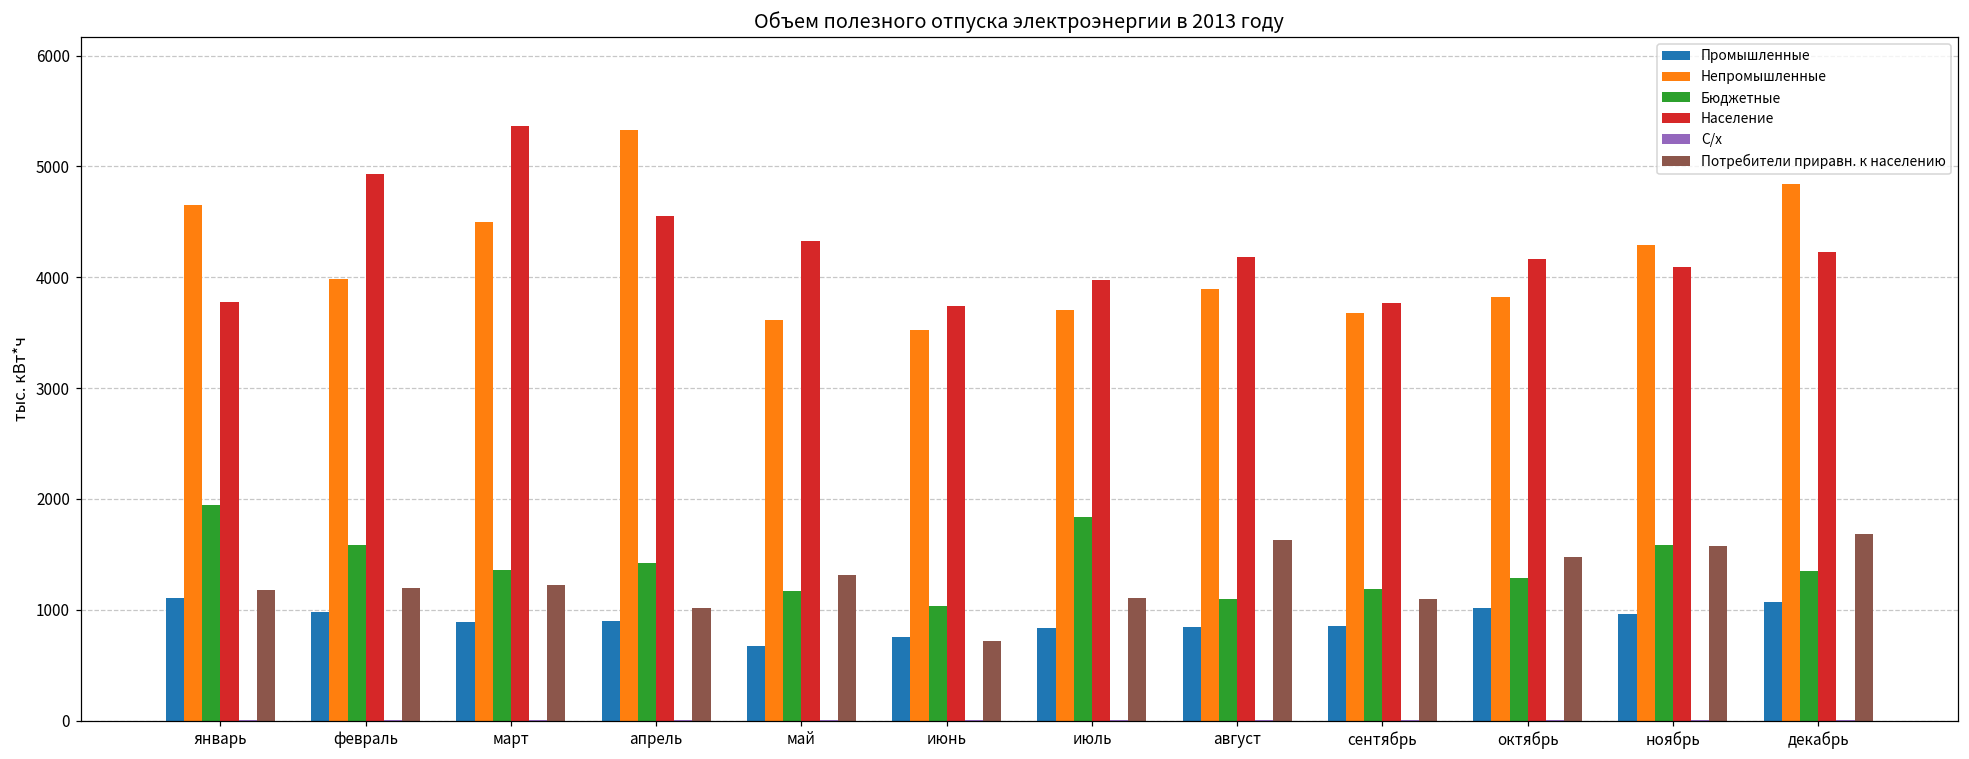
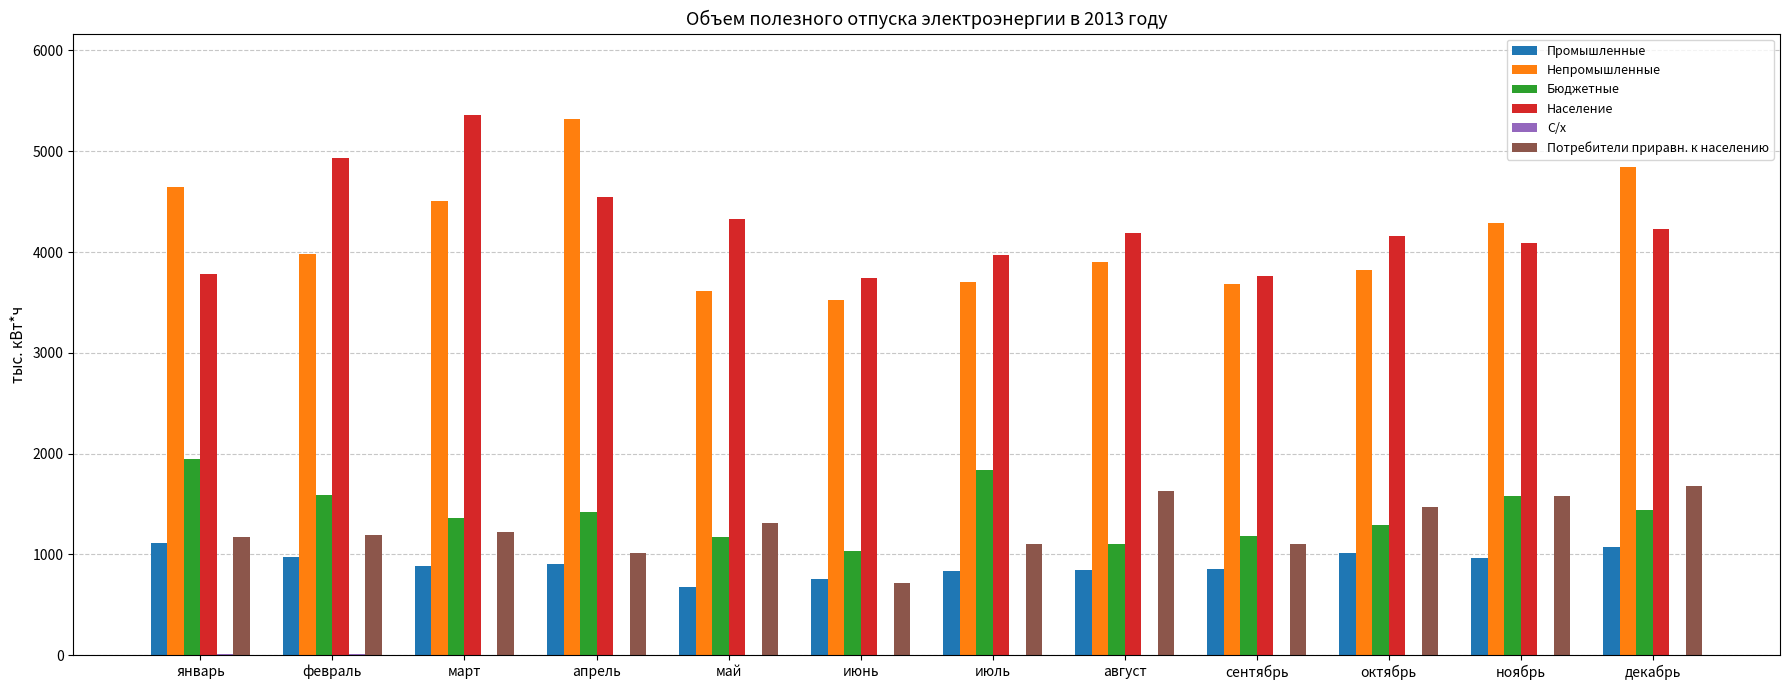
  {
    "Промышленные": {
      "январь": 1110,
      "февраль": 980,
      "март": 890,
      "апрель": 900,
      "май": 680,
      "июнь": 760,
      "июль": 840,
      "август": 840,
      "сентябрь": 850,
      "октябрь": 1010,
      "ноябрь": 970,
      "декабрь": 1070
    },
    "Непромышленные": {
      "январь": 4650,
      "февраль": 3980,
      "март": 4500,
      "апрель": 5320,
      "май": 3610,
      "июнь": 3530,
      "июль": 3700,
      "август": 3900,
      "сентябрь": 3680,
      "октябрь": 3820,
      "ноябрь": 4290,
      "декабрь": 4840
    },
    "Бюджетные": {
      "январь": 1940,
      "февраль": 1580,
      "март": 1360,
      "апрель": 1420,
      "май": 1170,
      "июнь": 1030,
      "июль": 1830,
      "август": 1100,
      "сентябрь": 1180,
      "октябрь": 1290,
      "ноябрь": 1580,
-     "декабрь": 1350
+     "декабрь": 1440
    },
    "Население": {
      "январь": 3780,
      "февраль": 4930,
      "март": 5360,
      "апрель": 4550,
      "май": 4320,
      "июнь": 3740,
      "июль": 3970,
      "август": 4180,
      "сентябрь": 3760,
      "октябрь": 4160,
      "ноябрь": 4090,
      "декабрь": 4230
    },
    "Потребители приравн. к населению": {
      "январь": 1170,
      "февраль": 1200,
      "март": 1230,
      "апрель": 1020,
      "май": 1310,
      "июнь": 720,
      "июль": 1100,
      "август": 1630,
      "сентябрь": 1100,
      "октябрь": 1470,
      "ноябрь": 1570,
      "декабрь": 1680
    }
  }
